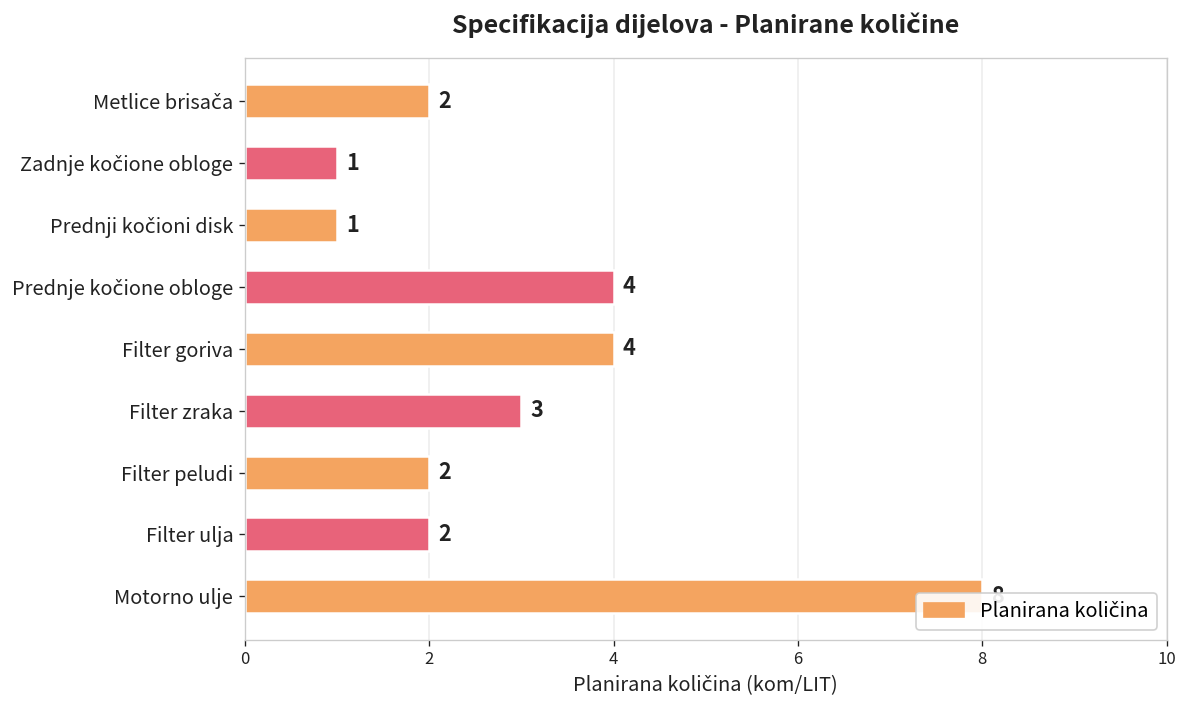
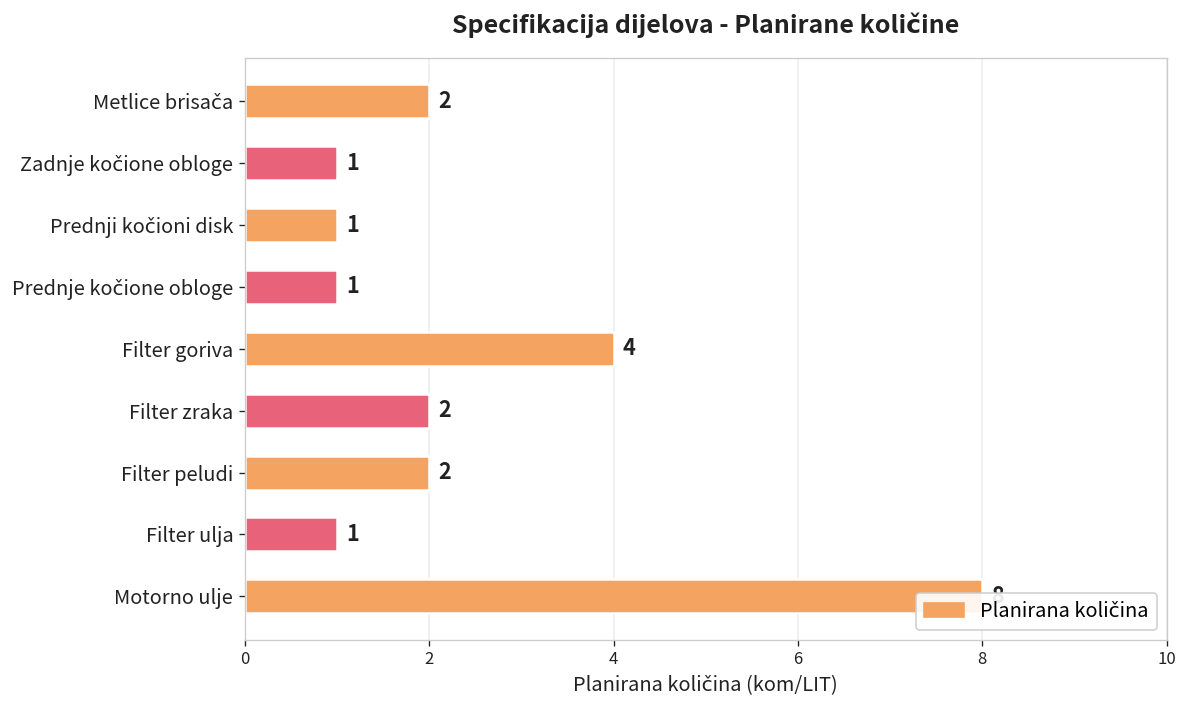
  {
    "Metlice brisača": 2,
    "Zadnje kočione obloge": 1,
    "Prednji kočioni disk": 1,
-   "Prednje kočione obloge": 4,
+   "Prednje kočione obloge": 1,
    "Filter goriva": 4,
-   "Filter zraka": 3,
+   "Filter zraka": 2,
    "Filter peludi": 2,
-   "Filter ulja": 2
+   "Filter ulja": 1
  }
